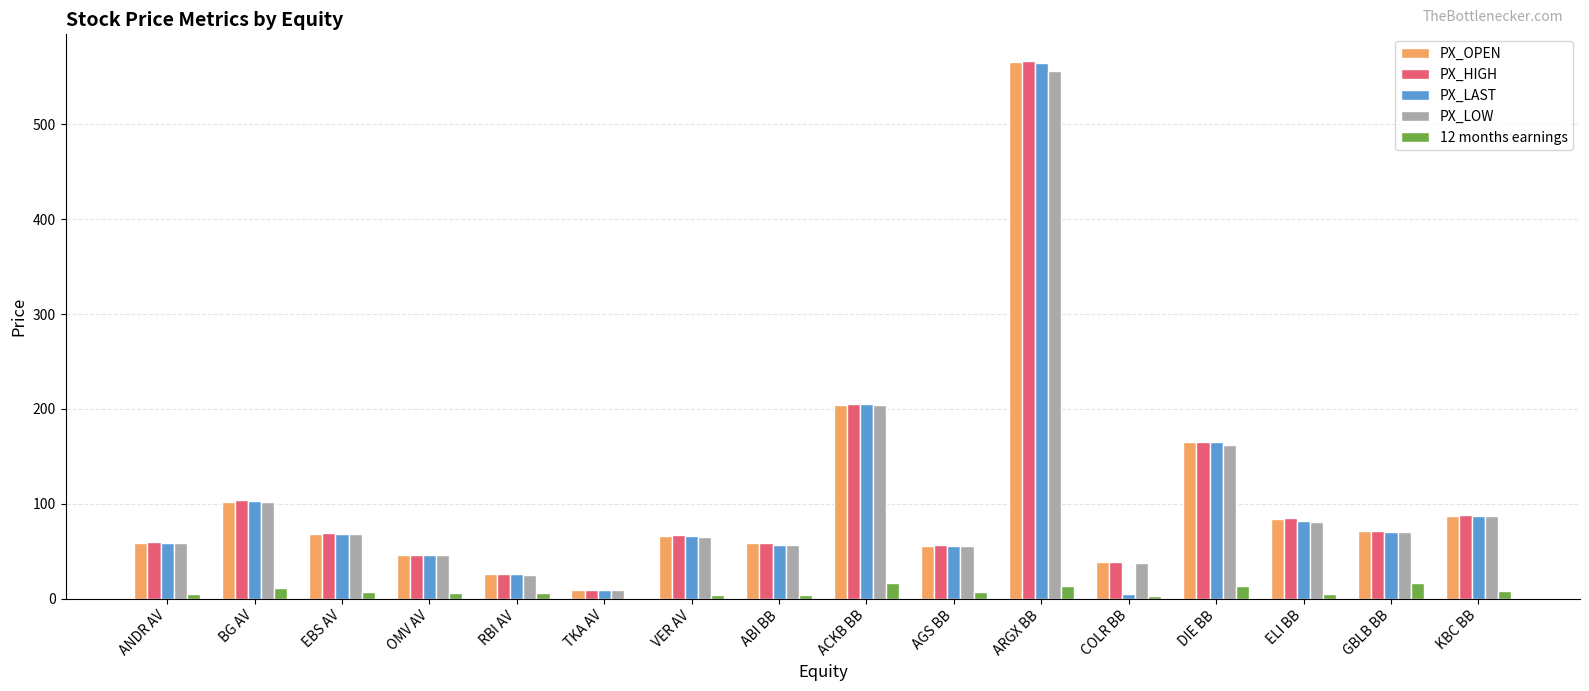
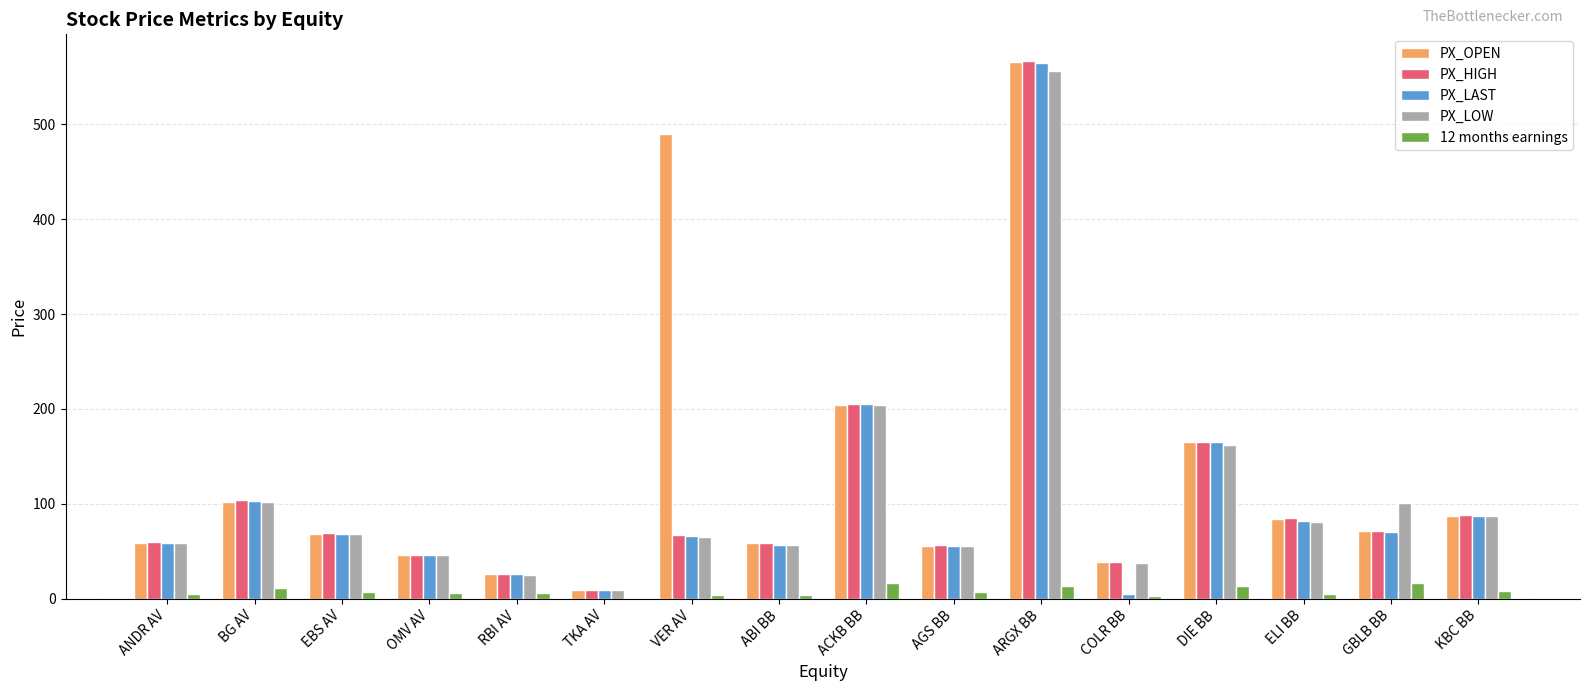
  {
    "PX_OPEN": {
      "ANDR AV": 60,
      "BG AV": 100,
      "EBS AV": 70,
      "OMV AV": 50,
      "RBI AV": 30,
      "TKA AV": 10,
-     "VER AV": 70,
+     "VER AV": 490,
      "ABI BB": 60,
      "ACKB BB": 200,
      "AGS BB": 60,
      "ARGX BB": 570,
      "COLR BB": 40,
      "DIE BB": 160,
      "ELI BB": 80,
      "GBLB BB": 70,
      "KBC BB": 90
    },
    "PX_HIGH": {
      "ANDR AV": 60,
      "BG AV": 100,
      "EBS AV": 70,
      "OMV AV": 50,
      "RBI AV": 30,
      "TKA AV": 10,
      "VER AV": 70,
      "ABI BB": 60,
      "ACKB BB": 210,
      "AGS BB": 60,
      "ARGX BB": 570,
      "COLR BB": 40,
      "DIE BB": 170,
      "ELI BB": 80,
      "GBLB BB": 70,
      "KBC BB": 90
    },
    "PX_LAST": {
      "ANDR AV": 60,
      "BG AV": 100,
      "EBS AV": 70,
      "OMV AV": 50,
      "RBI AV": 30,
      "TKA AV": 10,
      "VER AV": 70,
      "ABI BB": 60,
      "ACKB BB": 210,
      "AGS BB": 60,
      "ARGX BB": 570,
      "COLR BB": 0,
      "DIE BB": 160,
      "ELI BB": 80,
      "GBLB BB": 70,
      "KBC BB": 90
    },
    "PX_LOW": {
      "ANDR AV": 60,
      "BG AV": 100,
      "EBS AV": 70,
      "OMV AV": 50,
      "RBI AV": 30,
      "TKA AV": 10,
      "VER AV": 70,
      "ABI BB": 60,
      "ACKB BB": 200,
      "AGS BB": 60,
      "ARGX BB": 560,
      "COLR BB": 40,
      "DIE BB": 160,
      "ELI BB": 80,
-     "GBLB BB": 70,
+     "GBLB BB": 100,
      "KBC BB": 90
    },
    "12 months earnings": {
      "ANDR AV": 10,
      "BG AV": 10,
      "EBS AV": 10,
      "OMV AV": 10,
      "RBI AV": 10,
      "VER AV": 0,
      "ABI BB": 0,
      "ACKB BB": 20,
      "AGS BB": 10,
      "ARGX BB": 10,
      "COLR BB": 0,
      "DIE BB": 10,
      "ELI BB": 10,
      "GBLB BB": 20,
      "KBC BB": 10
    }
  }
